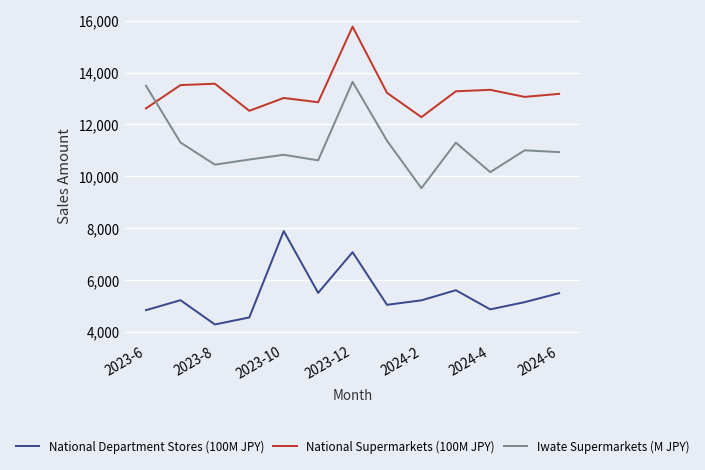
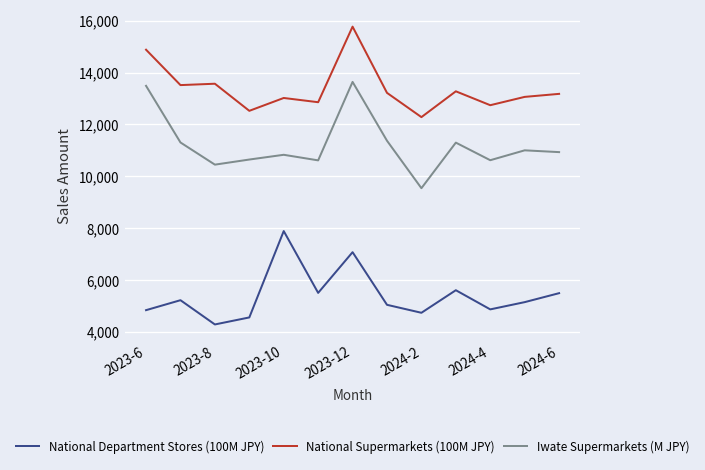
  {
    "National Department Stores (100M JPY)": {
      "2023-6": "4,800",
      "2023-8": "4,300",
      "2023-10": "7,900",
      "2023-12": "7,100",
-     "2024-2": "5,200",
+     "2024-2": "4,700",
      "2024-4": "4,900",
      "2024-6": "5,500"
    },
    "National Supermarkets (100M JPY)": {
-     "2023-6": "12,600",
+     "2023-6": "14,900",
      "2023-8": "13,600",
      "2023-10": "13,000",
      "2023-12": "15,800",
      "2024-2": "12,300",
-     "2024-4": "13,300",
+     "2024-4": "12,700",
      "2024-6": "13,200"
    },
    "Iwate Supermarkets (M JPY)": {
      "2023-6": "13,500",
      "2023-8": "10,500",
      "2023-10": "10,800",
      "2023-12": "13,600",
      "2024-2": "9,500",
-     "2024-4": "10,200",
+     "2024-4": "10,600",
      "2024-6": "10,900"
    }
  }
